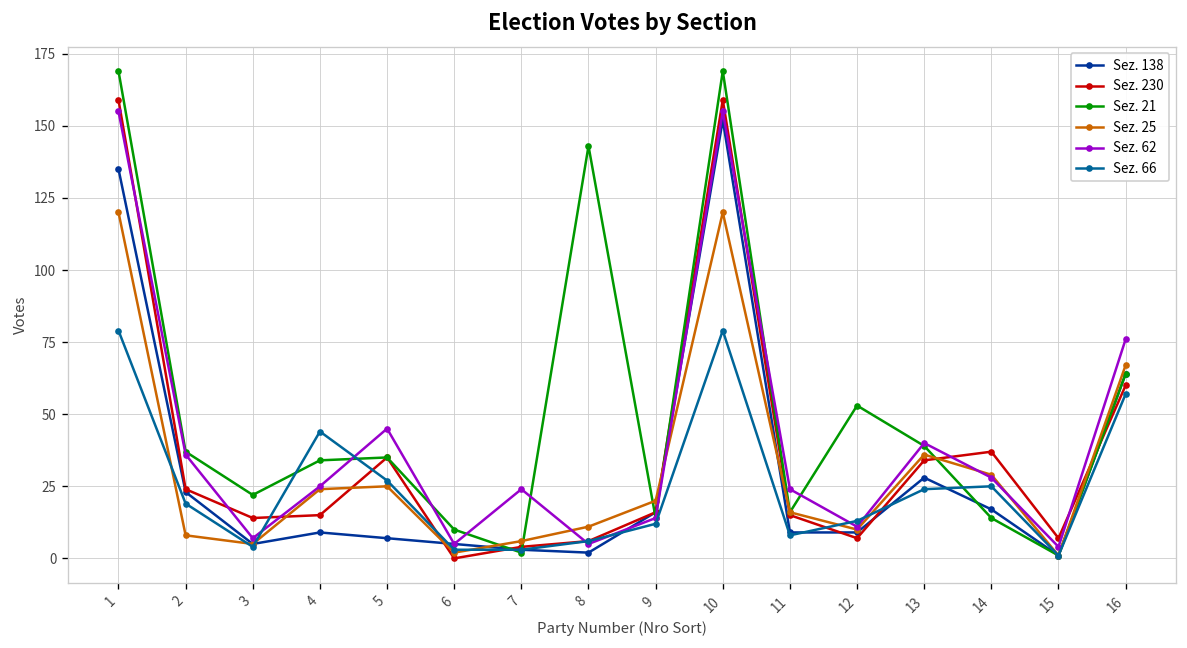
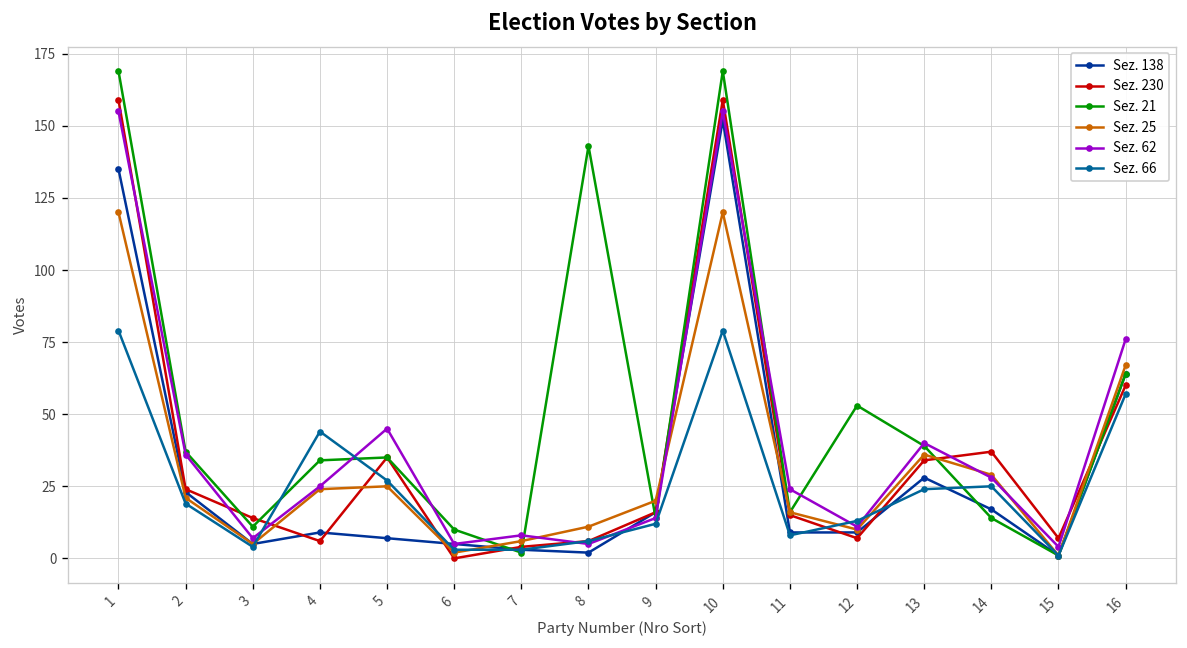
  {
    "Sez. 230": {
      "1": 159,
      "3": 14,
-     "4": 15,
+     "4": 6,
      "6": 0,
      "10": 159,
      "12": 7,
      "13": 34,
      "14": 37,
      "15": 7,
      "16": 60
    },
    "Sez. 21": {
      "1": 169,
-     "3": 22,
+     "3": 11,
      "4": 34,
      "6": 10,
      "8": 143,
      "10": 169,
      "12": 53,
      "14": 14
    },
    "Sez. 25": {
      "1": 120,
-     "2": 8,
+     "2": 21,
      "5": 25,
      "7": 6,
      "8": 11,
      "9": 20,
      "10": 120,
      "13": 36,
      "16": 67
    },
    "Sez. 62": {
      "1": 155,
      "3": 7,
      "5": 45,
-     "7": 24,
+     "7": 8,
      "10": 155,
      "11": 24,
      "15": 4,
      "16": 76
    }
  }
